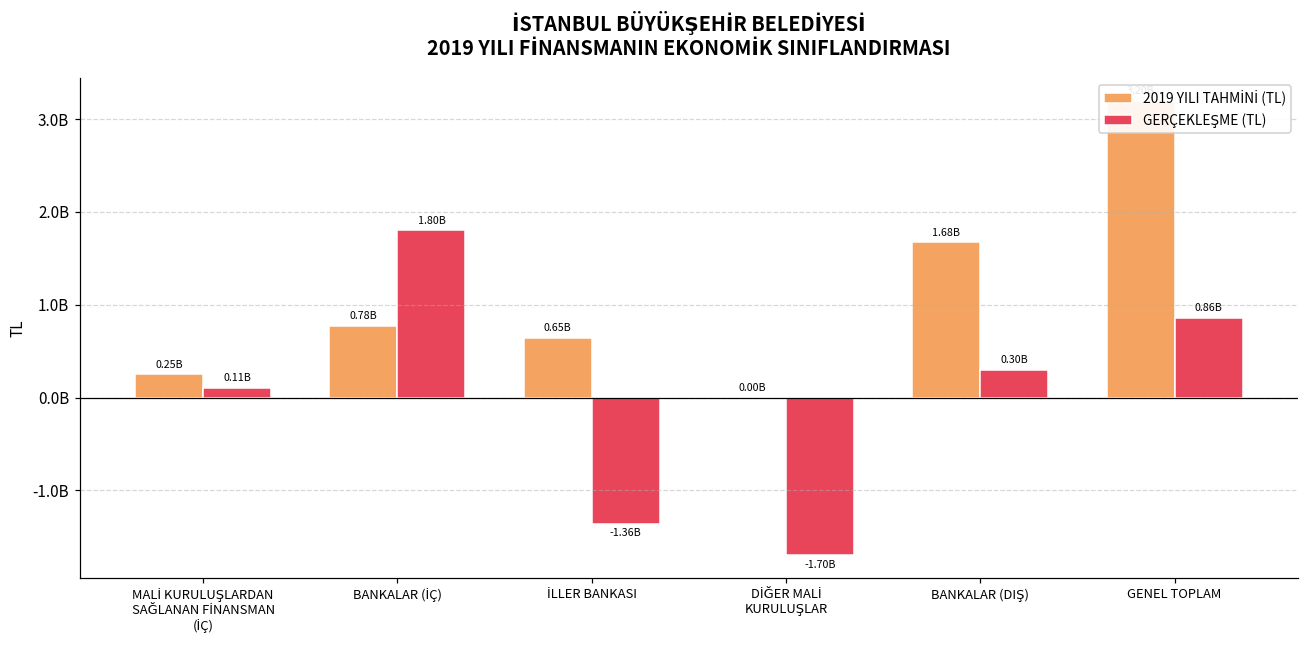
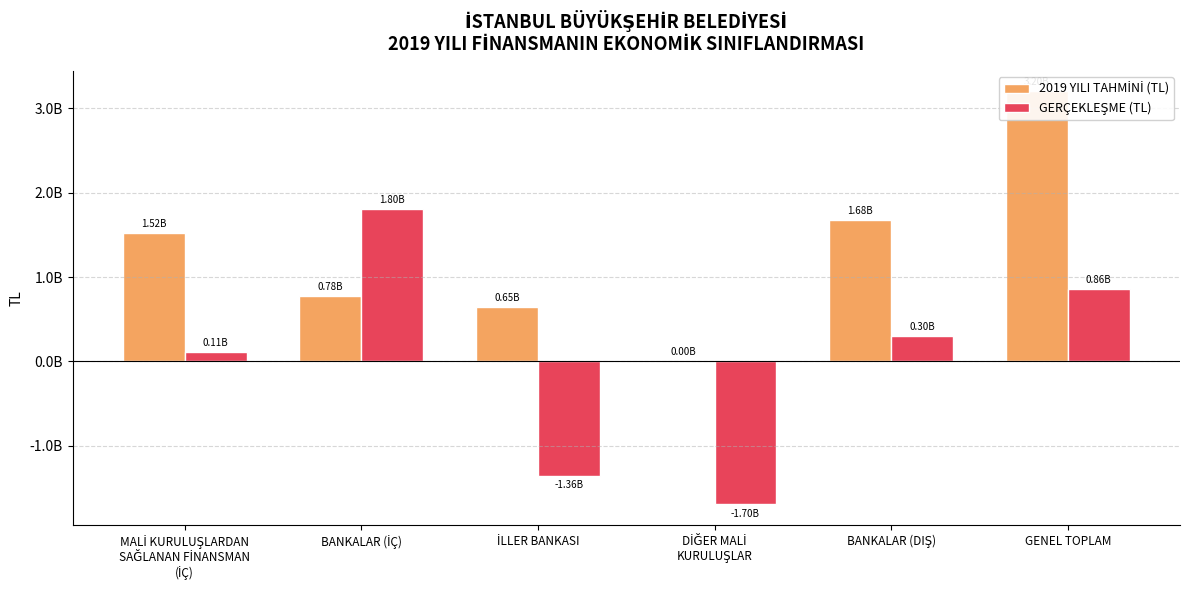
  {
    "2019 YILI TAHMİNİ (TL)": {
-     "MALİ KURULUŞLARDAN SAĞLANAN FİNANSMAN (İÇ)": "0.25B",
+     "MALİ KURULUŞLARDAN SAĞLANAN FİNANSMAN (İÇ)": "1.52B",
      "BANKALAR (İÇ)": "0.78B",
      "İLLER BANKASI": "0.65B",
      "DİĞER MALİ KURULUŞLAR": "0.00B",
      "BANKALAR (DIŞ)": "1.68B"
    },
    "GERÇEKLEŞME (TL)": {
      "MALİ KURULUŞLARDAN SAĞLANAN FİNANSMAN (İÇ)": "0.11B",
      "BANKALAR (İÇ)": "1.80B",
      "İLLER BANKASI": "-1.36B",
      "DİĞER MALİ KURULUŞLAR": "-1.70B",
      "BANKALAR (DIŞ)": "0.30B",
      "GENEL TOPLAM": "0.86B"
    }
  }
